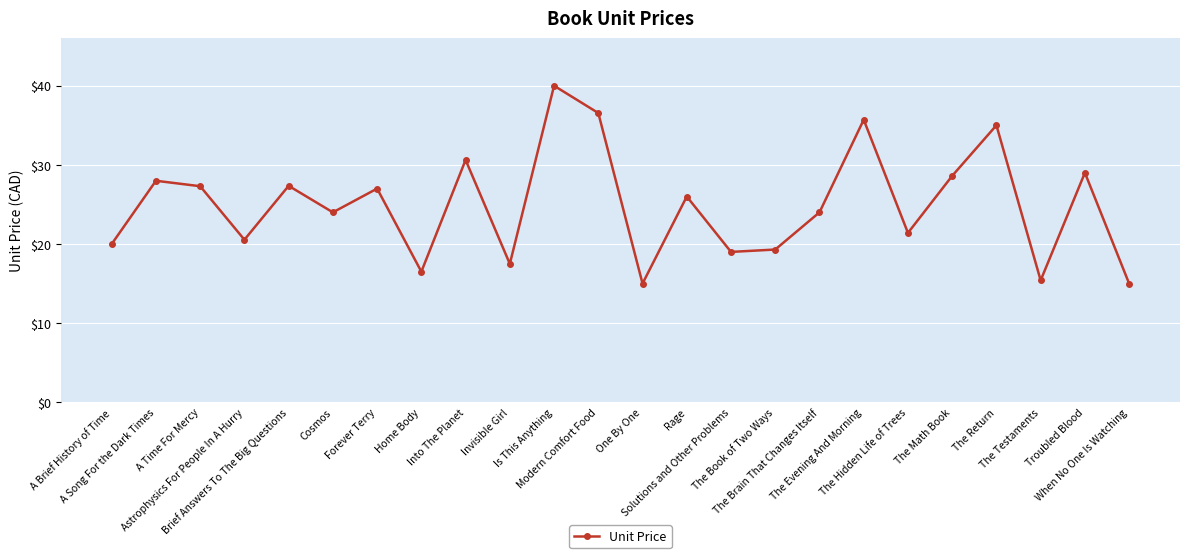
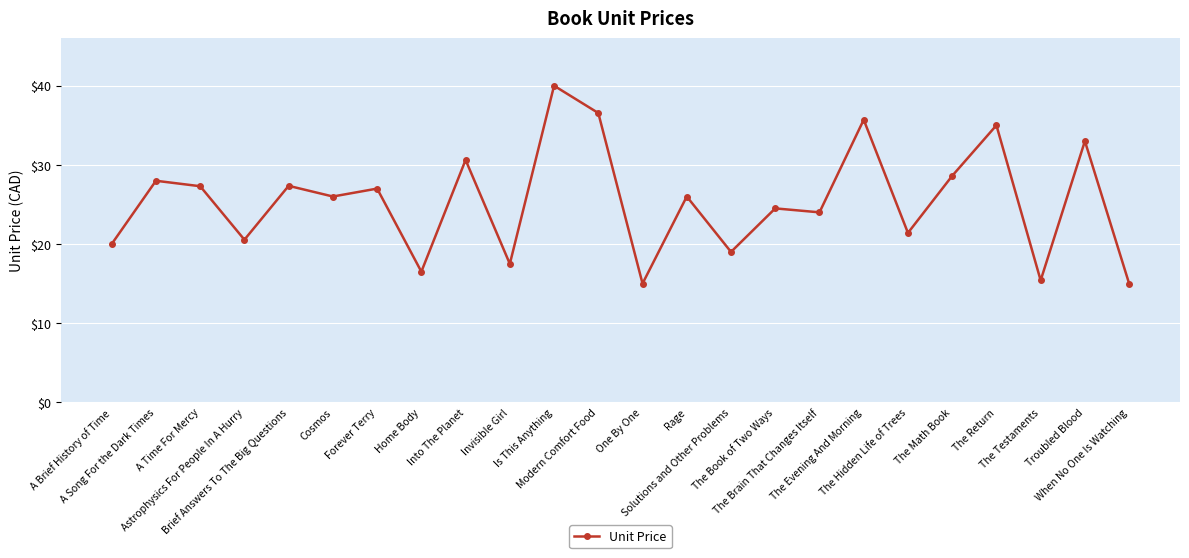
  {
    "A Brief History of Time": "$20",
    "A Song For the Dark Times": "$28",
    "A Time For Mercy": "$27",
    "Astrophysics For People In A Hurry": "$21",
    "Brief Answers To The Big Questions": "$27",
-   "Cosmos": "$24",
+   "Cosmos": "$26",
    "Forever Terry": "$27",
    "Home Body": "$17",
    "Into The Planet": "$31",
    "Invisible Girl": "$17",
    "Is This Anything": "$40",
    "Modern Comfort Food": "$37",
    "One By One": "$15",
    "Rage": "$26",
    "Solutions and Other Problems": "$19",
-   "The Book of Two Ways": "$19",
+   "The Book of Two Ways": "$25",
    "The Brain That Changes Itself": "$24",
    "The Evening And Morning": "$36",
    "The Hidden Life of Trees": "$21",
    "The Math Book": "$29",
    "The Return": "$35",
    "The Testaments": "$15",
-   "Troubled Blood": "$29",
+   "Troubled Blood": "$33",
    "When No One Is Watching": "$15"
  }
